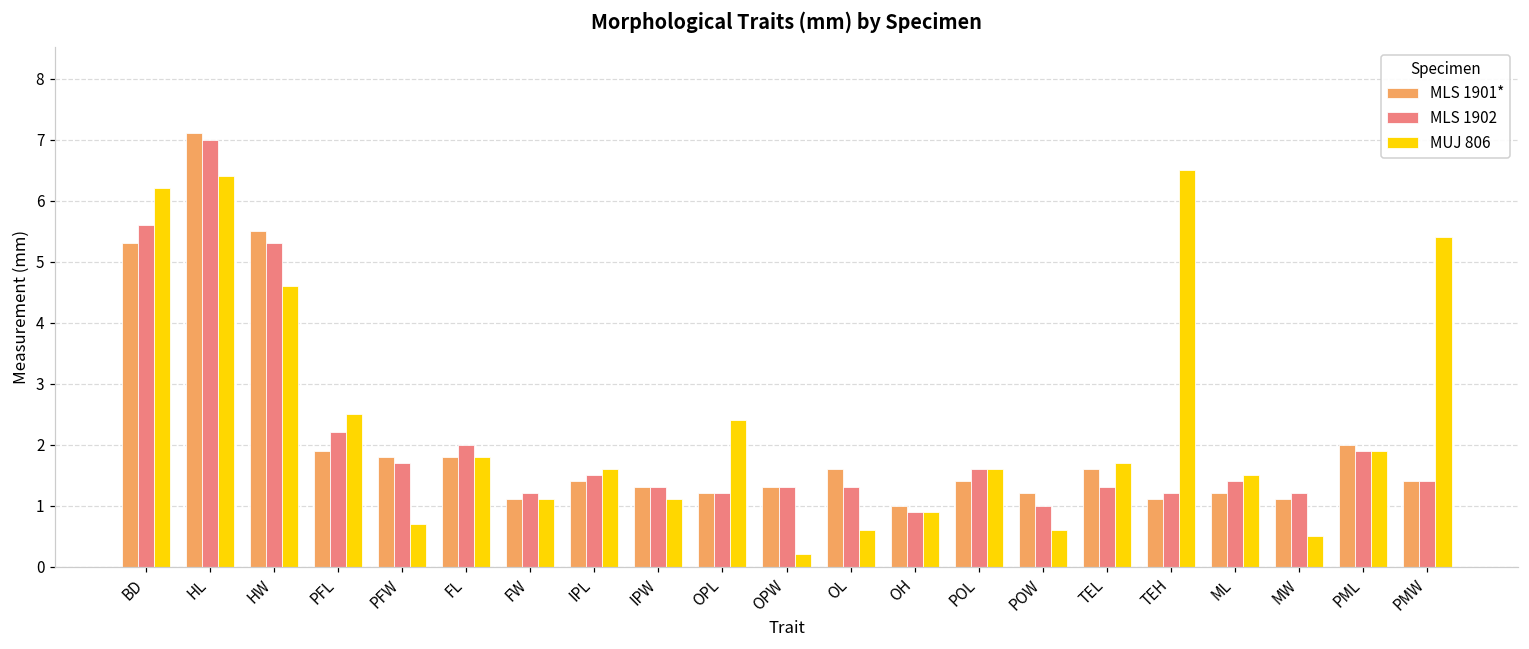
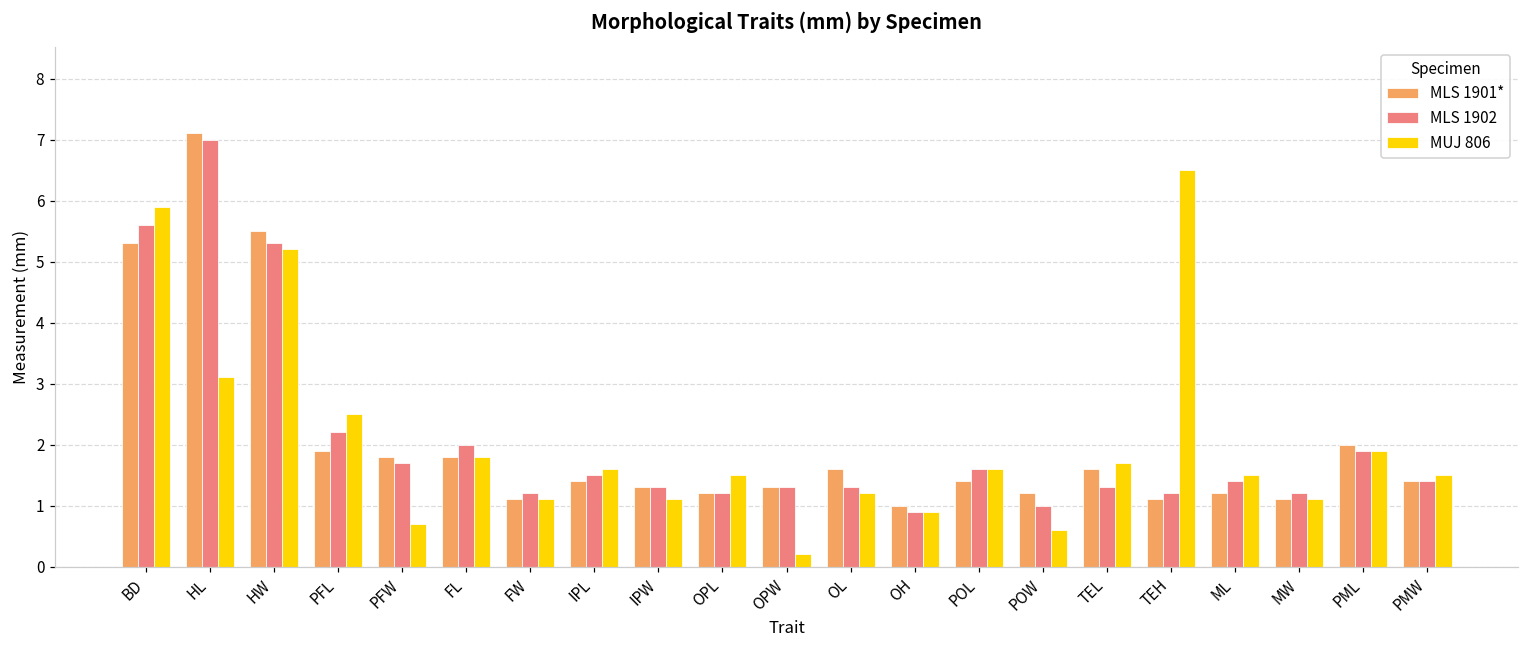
  {
    "MUJ 806": {
-     "BD": 6.2,
-     "HL": 6.4,
-     "HW": 4.6,
+     "BD": 5.9,
+     "HL": 3.1,
+     "HW": 5.2,
      "PFL": 2.5,
      "PFW": 0.7,
      "FL": 1.8,
      "FW": 1.1,
      "IPL": 1.6,
      "IPW": 1.1,
-     "OPL": 2.4,
+     "OPL": 1.5,
      "OPW": 0.2,
-     "OL": 0.6,
+     "OL": 1.2,
      "OH": 0.9,
      "POL": 1.6,
      "POW": 0.6,
      "TEL": 1.7,
      "TEH": 6.5,
      "ML": 1.5,
-     "MW": 0.5,
+     "MW": 1.1,
      "PML": 1.9,
-     "PMW": 5.4
+     "PMW": 1.5
    }
  }
